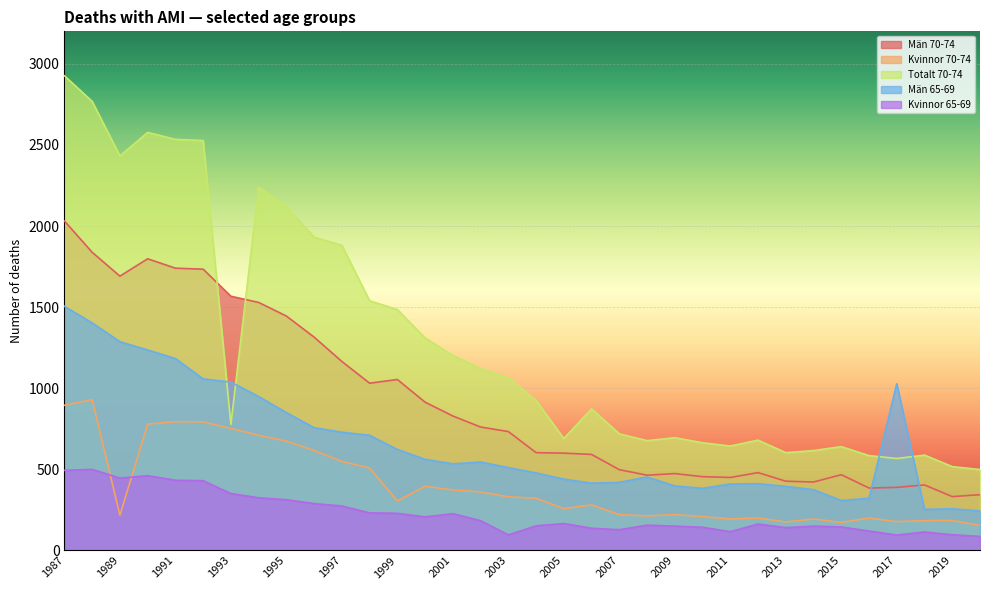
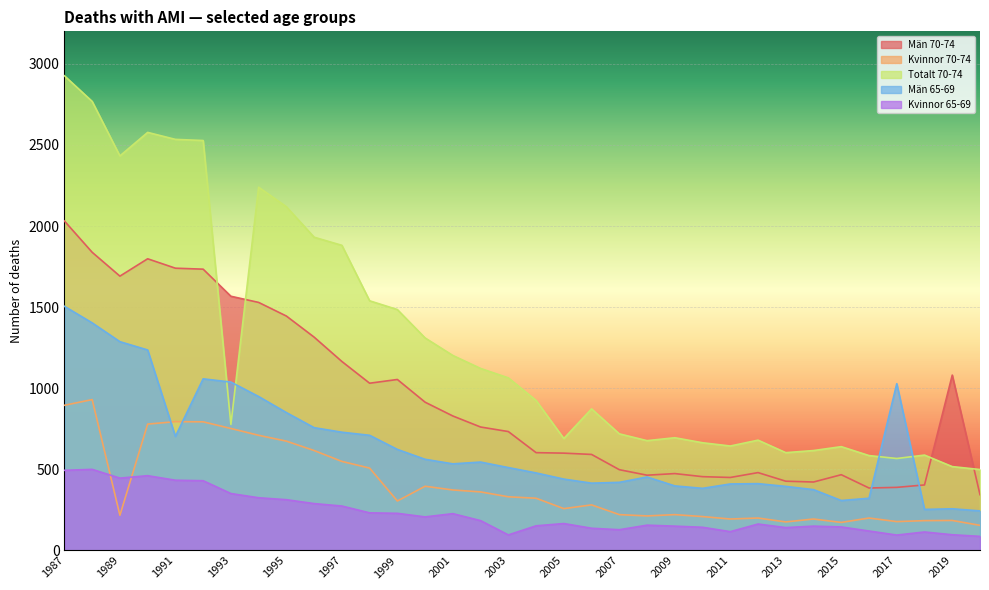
  {
    "Män 70-74": {
      "1987": 2030,
      "1989": 1690,
      "1991": 1740,
      "1993": 1570,
      "1995": 1450,
      "1997": 1170,
      "1999": 1050,
      "2001": 830,
      "2003": 730,
      "2005": 600,
      "2007": 500,
      "2009": 470,
      "2011": 450,
      "2013": 430,
      "2015": 470,
      "2017": 390,
-     "2019": 330
+     "2019": 1080
    },
    "Kvinnor 70-74": {
      "1987": 900,
      "1989": 220,
      "1991": 790,
      "1993": 750,
      "1995": 670,
      "1997": 550,
      "1999": 310,
      "2001": 370,
      "2003": 330,
      "2005": 260,
      "2007": 220,
      "2009": 220,
      "2011": 190,
      "2013": 180,
      "2015": 170,
      "2017": 180,
      "2019": 190
    },
    "Totalt 70-74": {
      "1987": 2930,
      "1989": 2430,
      "1991": 2530,
      "1993": 780,
      "1995": 2120,
      "1997": 1880,
      "1999": 1490,
      "2001": 1200,
      "2003": 1060,
      "2005": 690,
      "2007": 720,
      "2009": 700,
      "2011": 640,
      "2013": 600,
      "2015": 640,
      "2017": 570,
      "2019": 520
    },
    "Män 65-69": {
      "1987": 1510,
      "1989": 1290,
-     "1991": 1180,
+     "1991": 700,
      "1993": 1040,
      "1995": 850,
      "1997": 730,
      "1999": 620,
      "2001": 530,
      "2003": 510,
      "2005": 440,
      "2007": 420,
      "2009": 400,
      "2011": 410,
      "2013": 400,
      "2015": 310,
      "2017": 1030,
      "2019": 260
    },
    "Kvinnor 65-69": {
      "1987": 490,
      "1989": 450,
      "1991": 430,
      "1993": 350,
      "1995": 310,
      "1997": 270,
      "1999": 230,
      "2001": 230,
      "2003": 100,
      "2005": 170,
      "2007": 130,
      "2009": 150,
      "2011": 120,
      "2013": 140,
      "2015": 150,
      "2017": 100,
      "2019": 100
    }
  }
